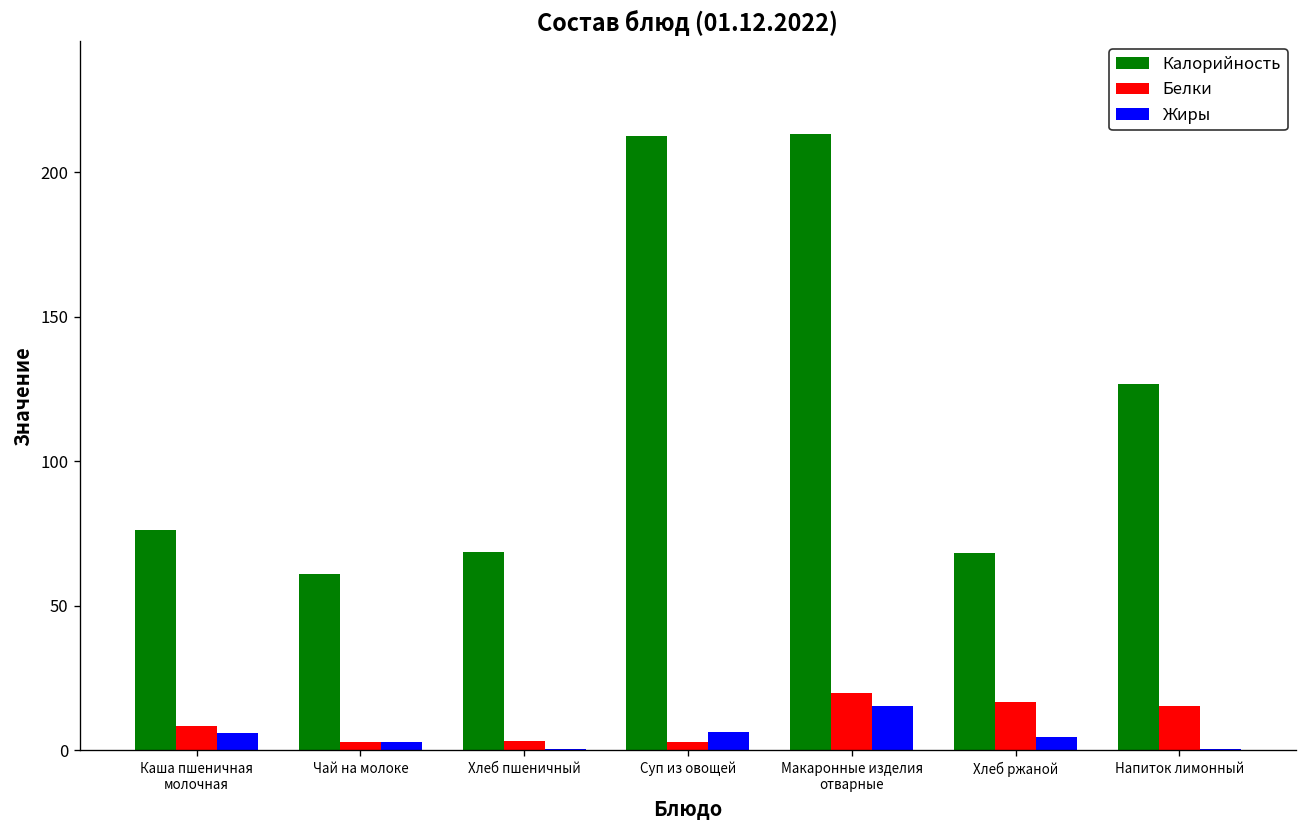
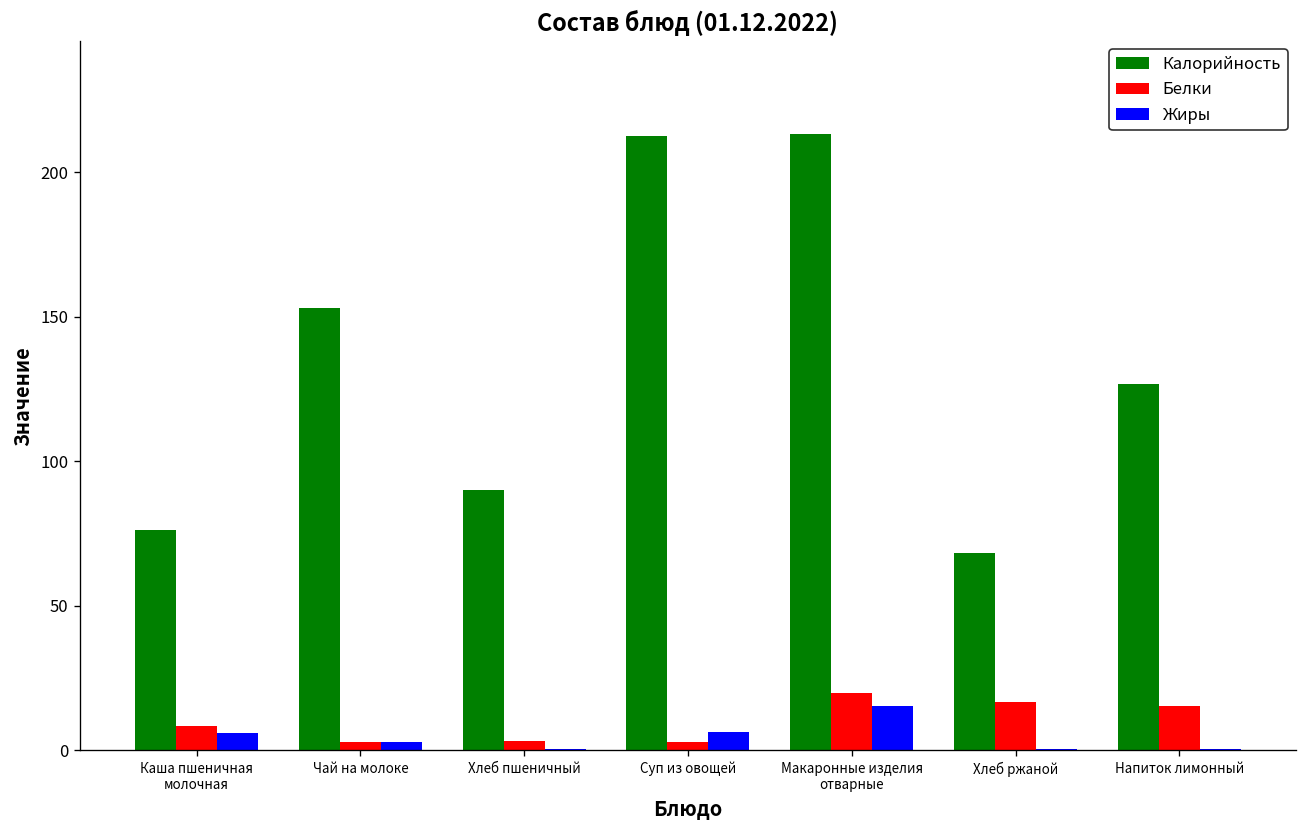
  {
    "Калорийность": {
      "Каша пшеничная молочная": 76,
-     "Чай на молоке": 61,
-     "Хлеб пшеничный": 69,
+     "Чай на молоке": 153,
+     "Хлеб пшеничный": 90,
      "Суп из овощей": 213,
      "Макаронные изделия отварные": 213,
      "Хлеб ржаной": 68,
      "Напиток лимонный": 127
    },
    "Белки": {
      "Каша пшеничная молочная": 8,
      "Чай на молоке": 3,
      "Хлеб пшеничный": 3,
      "Суп из овощей": 3,
      "Макаронные изделия отварные": 20,
      "Хлеб ржаной": 16,
      "Напиток лимонный": 15
    },
    "Жиры": {
      "Каша пшеничная молочная": 6,
      "Чай на молоке": 3,
      "Суп из овощей": 6,
      "Макаронные изделия отварные": 15,
-     "Хлеб ржаной": 5
+     "Хлеб ржаной": 0
    }
  }
